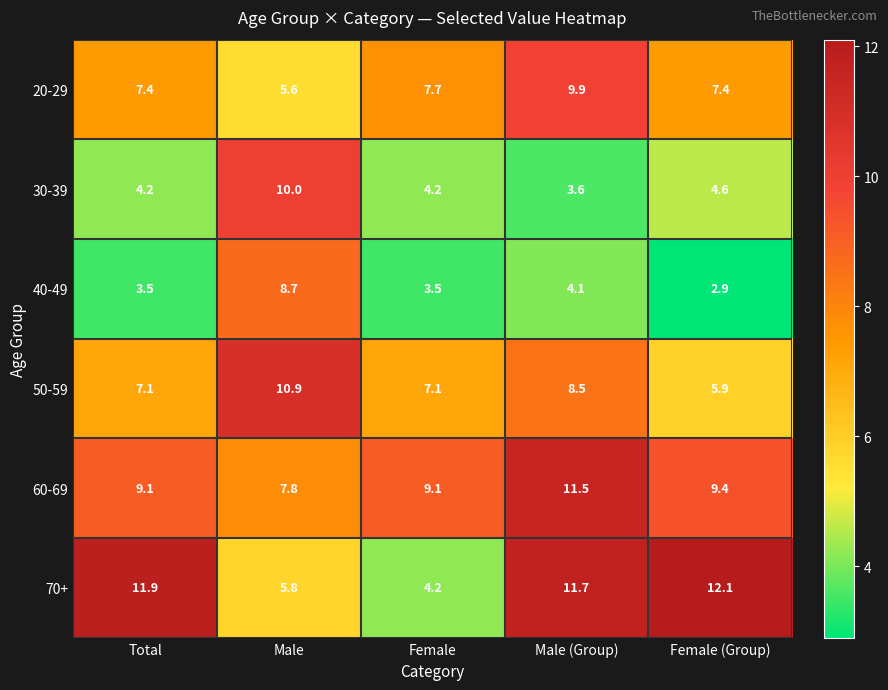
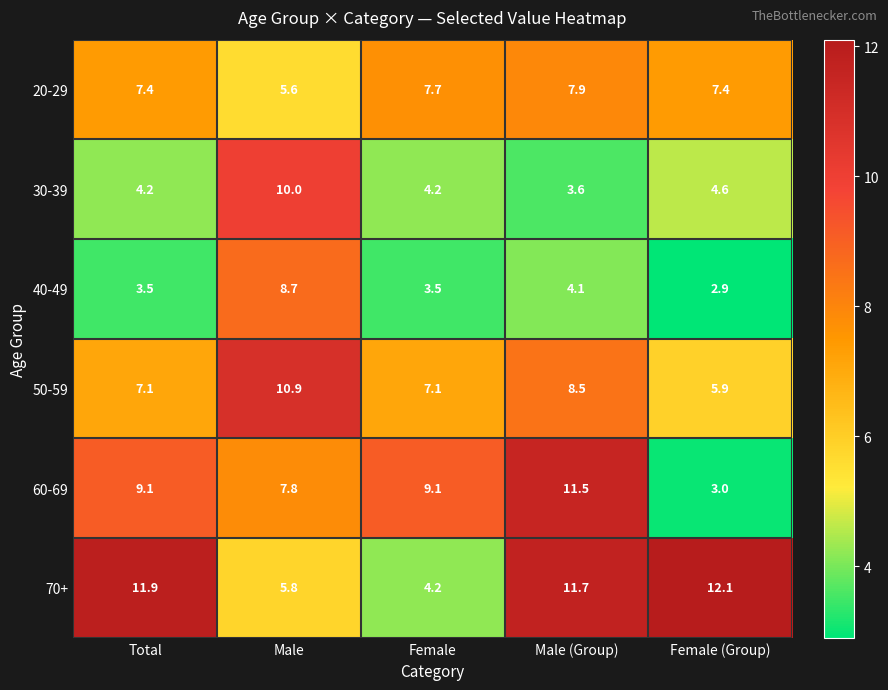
  {
    "20-29": {
      "Total": 7.4,
      "Male": 5.6,
      "Female": 7.7,
-     "Male (Group)": 9.9,
+     "Male (Group)": 7.9,
      "Female (Group)": 7.4
    },
    "30-39": {
      "Total": 4.2,
      "Male": 10.0,
      "Female": 4.2,
      "Male (Group)": 3.6,
      "Female (Group)": 4.6
    },
    "40-49": {
      "Total": 3.5,
      "Male": 8.7,
      "Female": 3.5,
      "Male (Group)": 4.1,
      "Female (Group)": 2.9
    },
    "50-59": {
      "Total": 7.1,
      "Male": 10.9,
      "Female": 7.1,
      "Male (Group)": 8.5,
      "Female (Group)": 5.9
    },
    "60-69": {
      "Total": 9.1,
      "Male": 7.8,
      "Female": 9.1,
      "Male (Group)": 11.5,
-     "Female (Group)": 9.4
+     "Female (Group)": 3.0
    },
    "70+": {
      "Total": 11.9,
      "Male": 5.8,
      "Female": 4.2,
      "Male (Group)": 11.7,
      "Female (Group)": 12.1
    }
  }
